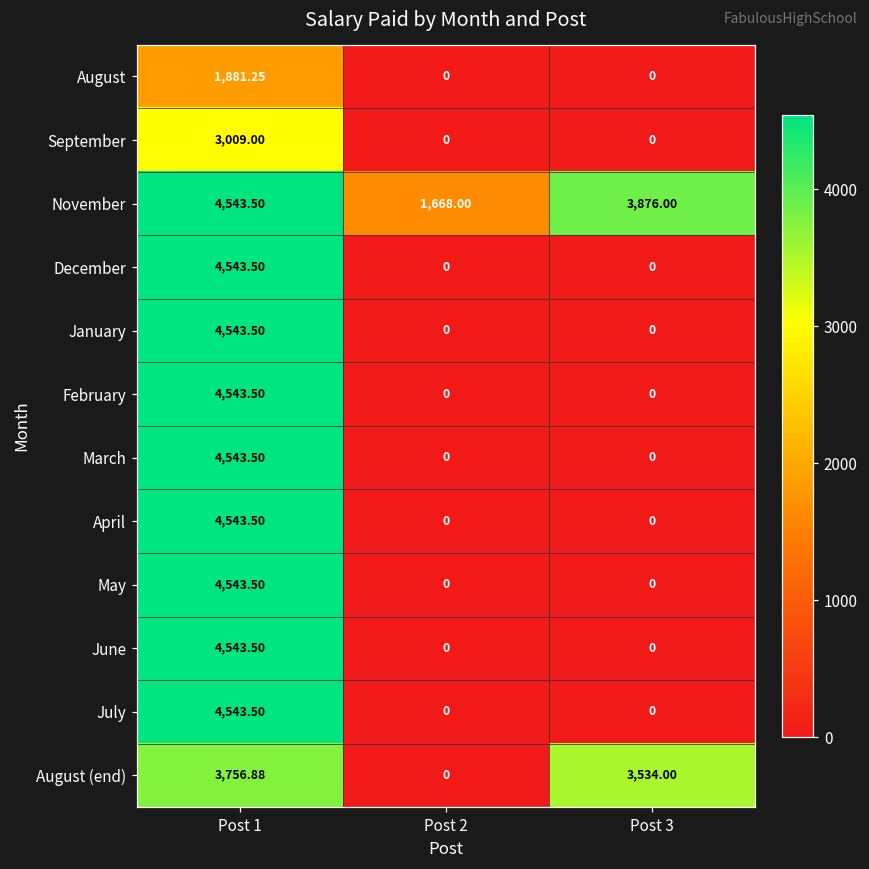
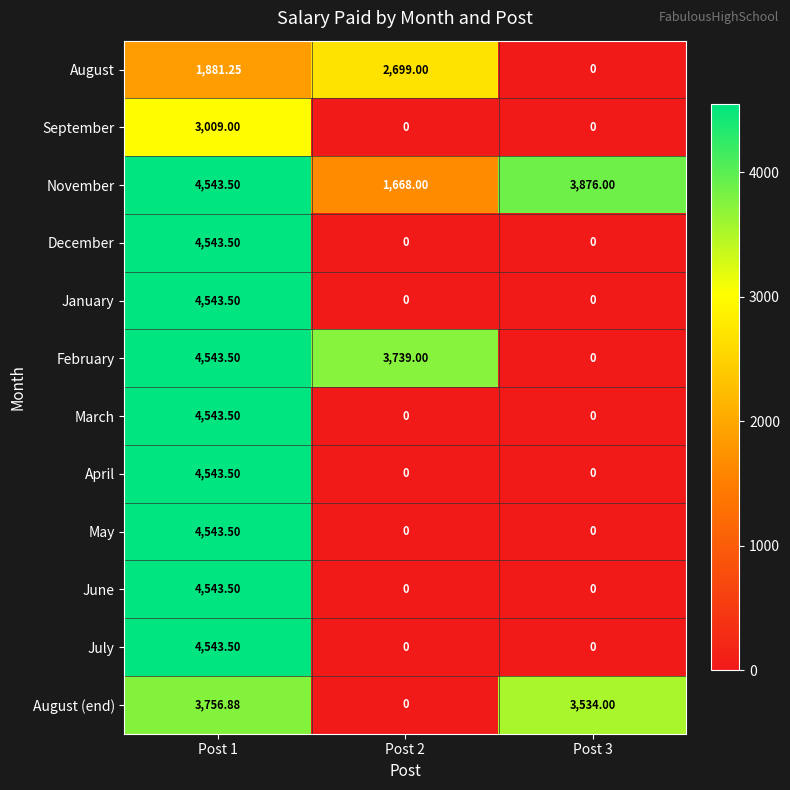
  {
    "August": {
      "Post 1": "1,881.25",
-     "Post 2": "0",
+     "Post 2": "2,699.00",
      "Post 3": "0"
    },
    "September": {
      "Post 1": "3,009.00",
      "Post 2": "0",
      "Post 3": "0"
    },
    "November": {
      "Post 1": "4,543.50",
      "Post 2": "1,668.00",
      "Post 3": "3,876.00"
    },
    "December": {
      "Post 1": "4,543.50",
      "Post 2": "0",
      "Post 3": "0"
    },
    "January": {
      "Post 1": "4,543.50",
      "Post 2": "0",
      "Post 3": "0"
    },
    "February": {
      "Post 1": "4,543.50",
-     "Post 2": "0",
+     "Post 2": "3,739.00",
      "Post 3": "0"
    },
    "March": {
      "Post 1": "4,543.50",
      "Post 2": "0",
      "Post 3": "0"
    },
    "April": {
      "Post 1": "4,543.50",
      "Post 2": "0",
      "Post 3": "0"
    },
    "May": {
      "Post 1": "4,543.50",
      "Post 2": "0",
      "Post 3": "0"
    },
    "June": {
      "Post 1": "4,543.50",
      "Post 2": "0",
      "Post 3": "0"
    },
    "July": {
      "Post 1": "4,543.50",
      "Post 2": "0",
      "Post 3": "0"
    },
    "August (end)": {
      "Post 1": "3,756.88",
      "Post 2": "0",
      "Post 3": "3,534.00"
    }
  }
